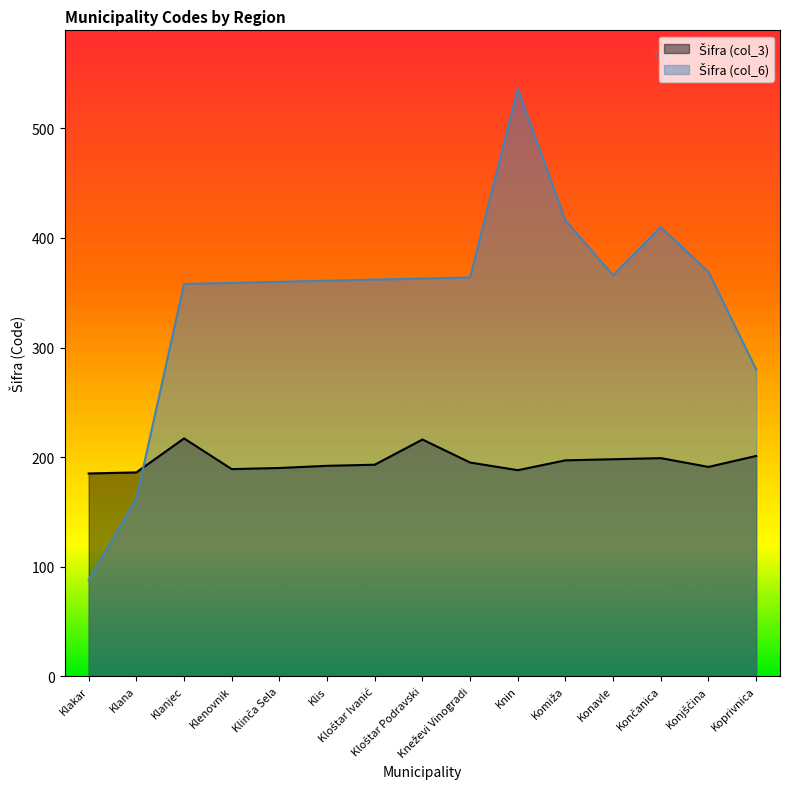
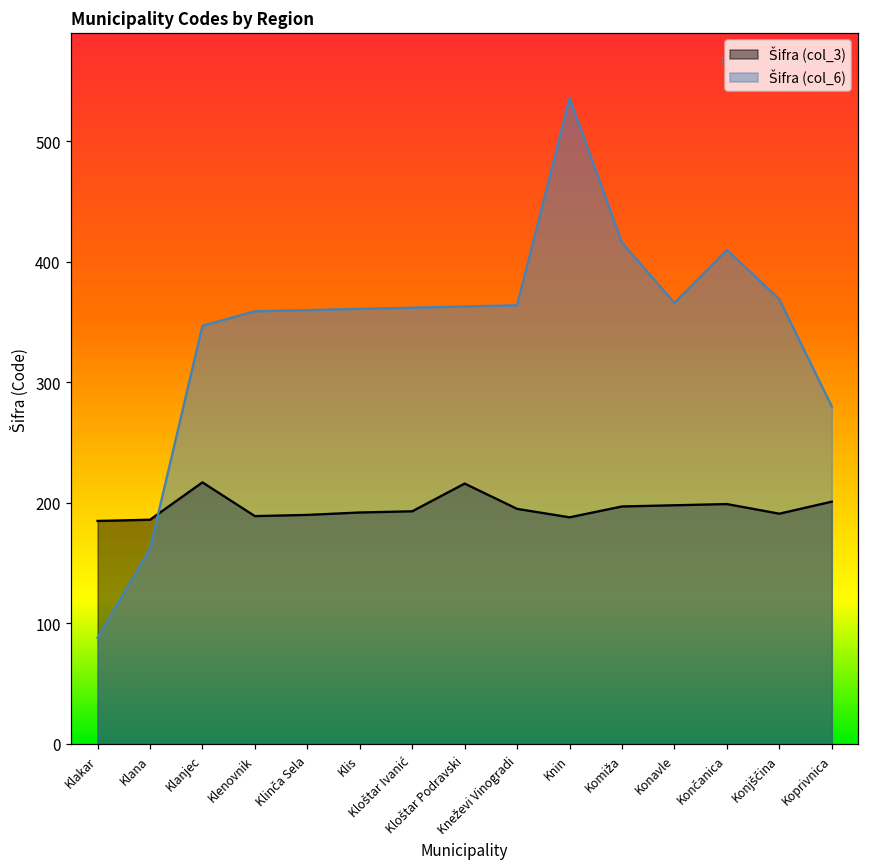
  {
    "Šifra (col_3)": {
      "Klakar": 185,
      "Klana": 186,
      "Klanjec": 217,
      "Klenovnik": 189,
      "Klinča Sela": 190,
      "Klis": 192,
      "Kloštar Ivanić": 193,
      "Kloštar Podravski": 216,
      "Kneževi Vinogradi": 195,
      "Knin": 188,
      "Komiža": 197,
      "Konavle": 198,
      "Končanica": 199,
      "Konjščina": 191,
      "Koprivnica": 201
    },
    "Šifra (col_6)": {
      "Klakar": 88,
      "Klana": 162,
-     "Klanjec": 358,
+     "Klanjec": 347,
      "Klenovnik": 359,
      "Klinča Sela": 360,
      "Klis": 361,
      "Kloštar Ivanić": 362,
      "Kloštar Podravski": 363,
      "Kneževi Vinogradi": 364,
      "Knin": 536,
      "Komiža": 416,
      "Konavle": 366,
      "Končanica": 410,
      "Konjščina": 369,
      "Koprivnica": 280
    }
  }
